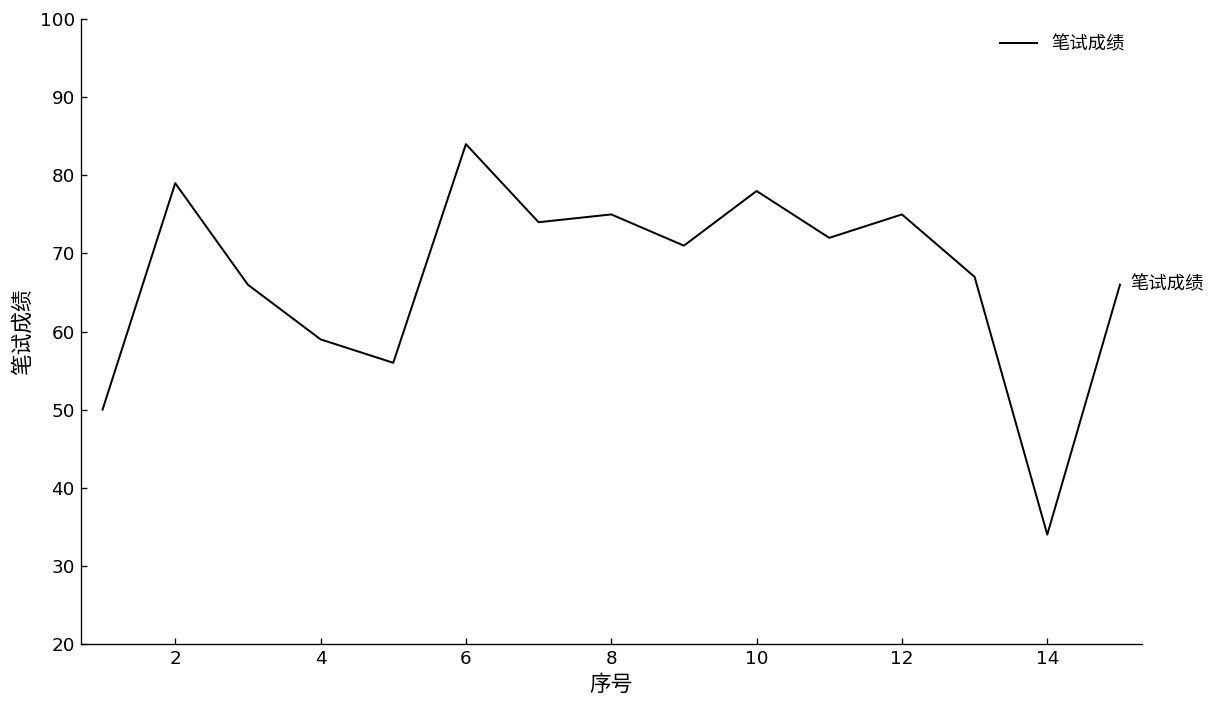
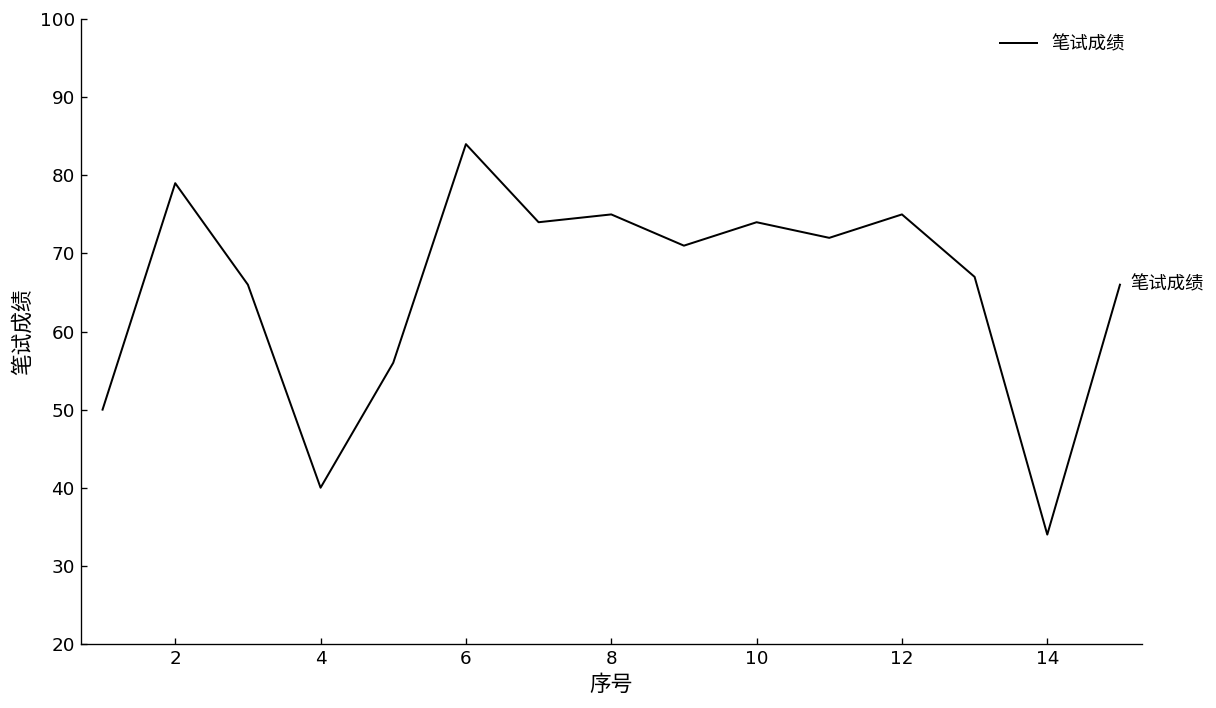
  {
    "2": 79,
-   "4": 59,
+   "4": 40,
    "6": 84,
    "8": 75,
-   "10": 78,
+   "10": 74,
    "12": 75,
    "14": 34
  }
